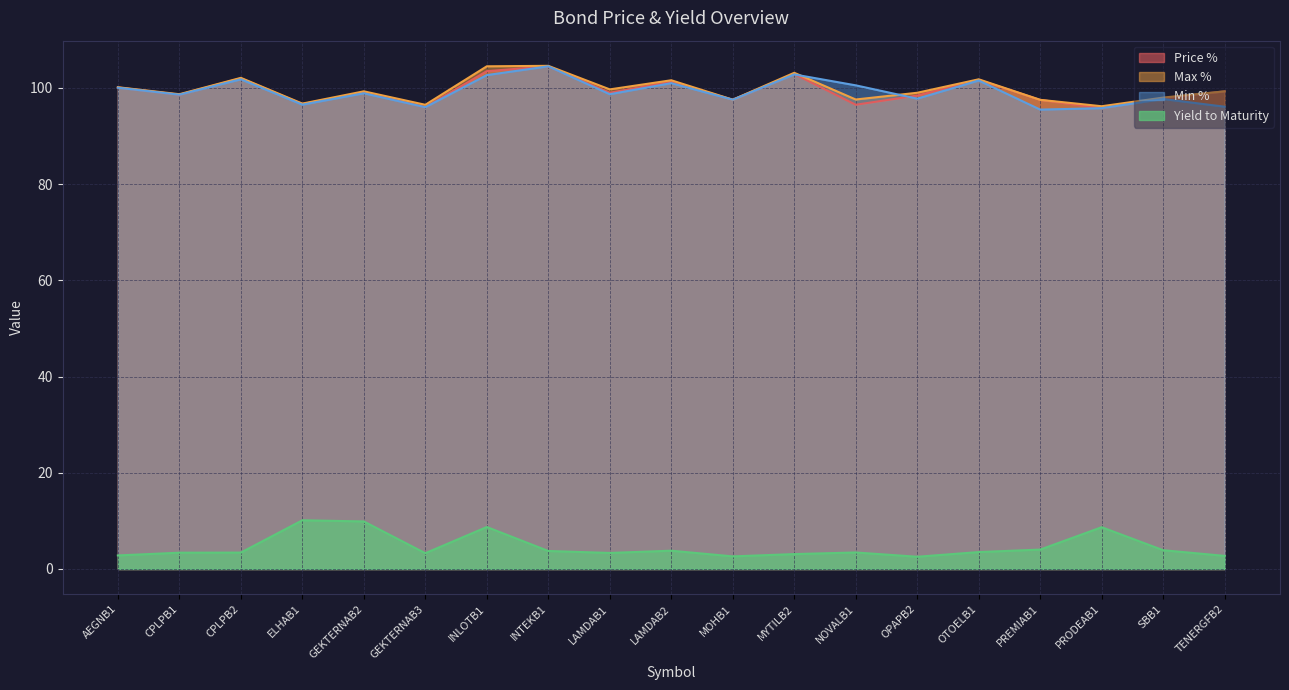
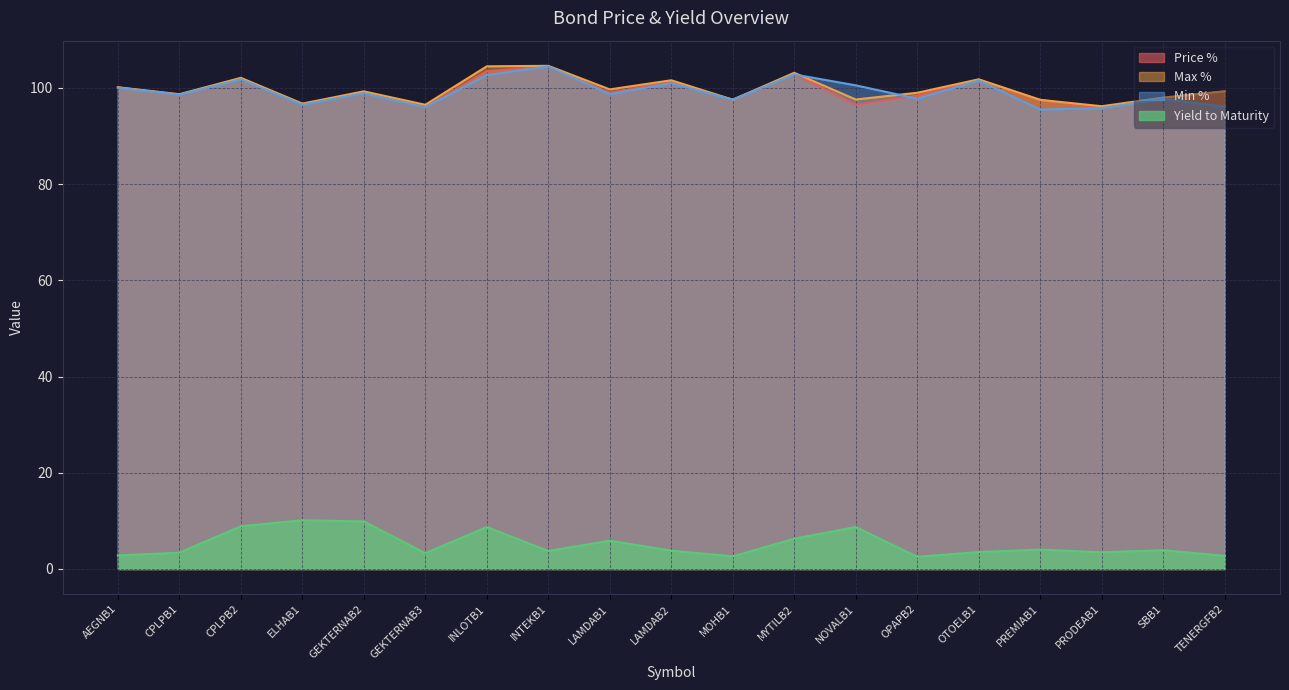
  {
    "Min %": {
      "INLOTB1": 103,
      "NOVALB1": 101,
      "OPAPB2": 98,
      "PREMIAB1": 96
    },
    "Yield to Maturity": {
      "AEGNB1": 3,
      "CPLPB1": 3,
-     "CPLPB2": 3,
+     "CPLPB2": 9,
      "ELHAB1": 10,
      "GEKTERNAB2": 10,
      "GEKTERNAB3": 3,
      "INLOTB1": 9,
      "INTEKB1": 4,
-     "LAMDAB1": 3,
+     "LAMDAB1": 6,
      "LAMDAB2": 4,
      "MOHB1": 3,
-     "MYTILB2": 3,
-     "NOVALB1": 3,
+     "MYTILB2": 6,
+     "NOVALB1": 9,
      "OPAPB2": 3,
      "OTOELB1": 4,
      "PREMIAB1": 4,
-     "PRODEAB1": 9,
+     "PRODEAB1": 3,
      "SBB1": 4,
      "TENERGFB2": 3
    }
  }
